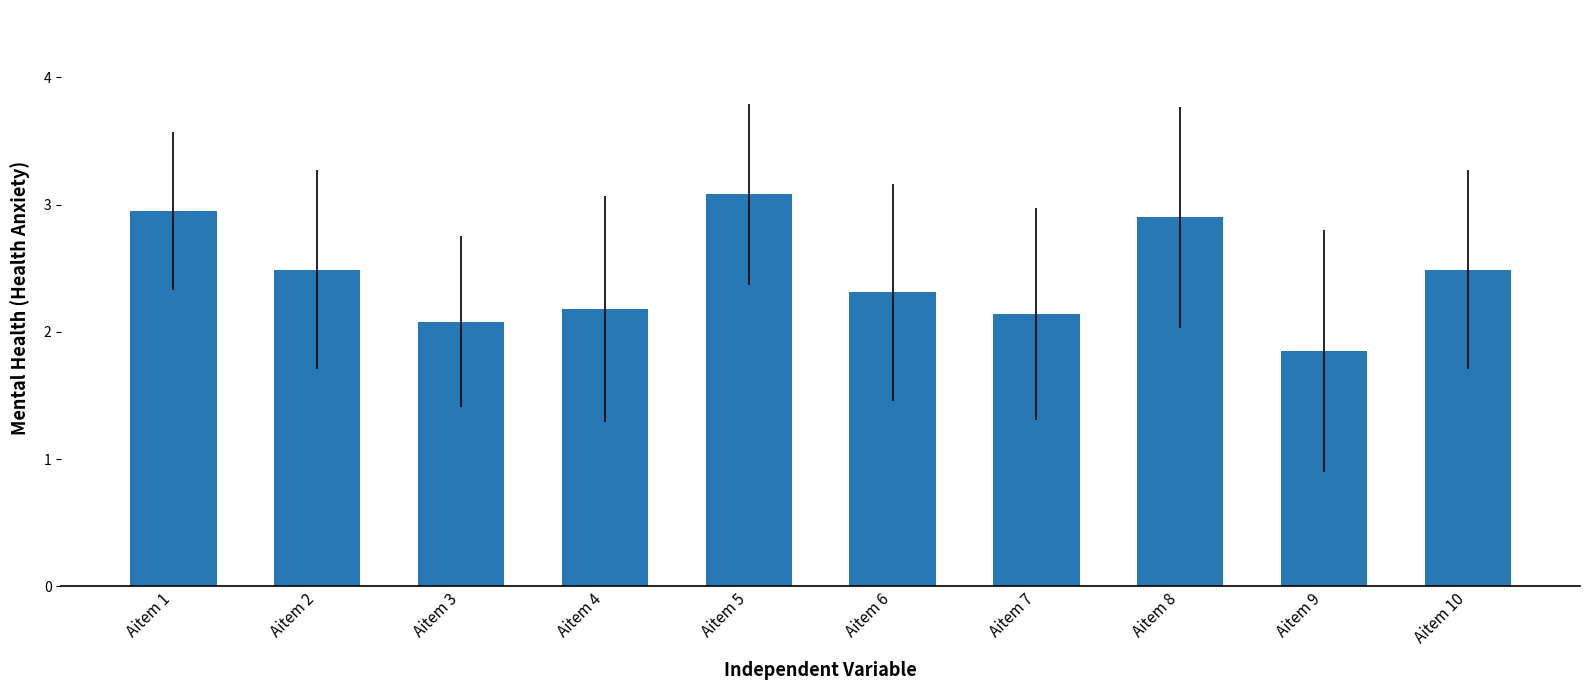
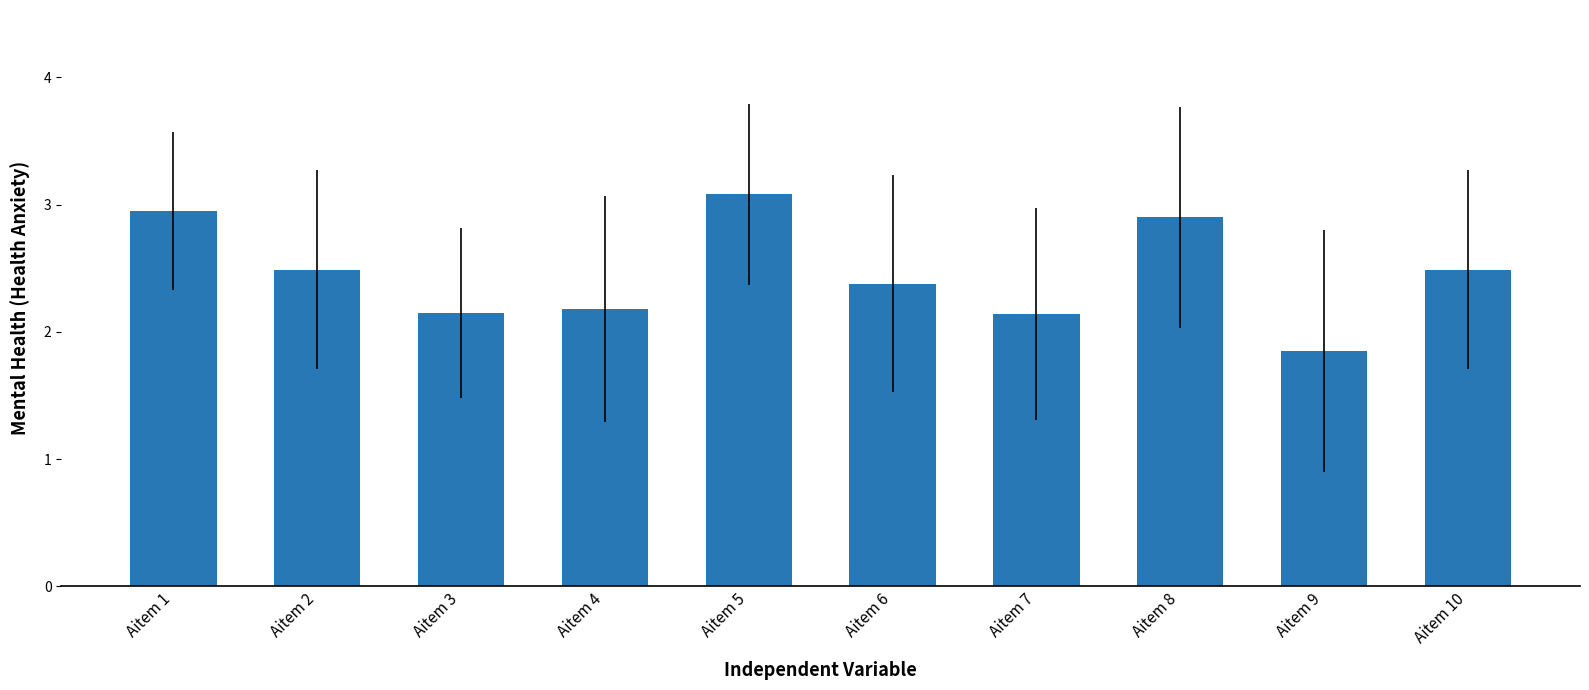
  {
    "Aitem 1": 2.95,
    "Aitem 2": 2.49,
-   "Aitem 3": 2.08,
+   "Aitem 3": 2.15,
    "Aitem 4": 2.18,
    "Aitem 5": 3.08,
-   "Aitem 6": 2.31,
+   "Aitem 6": 2.38,
    "Aitem 7": 2.14,
    "Aitem 8": 2.90,
    "Aitem 9": 1.85,
    "Aitem 10": 2.49
  }
